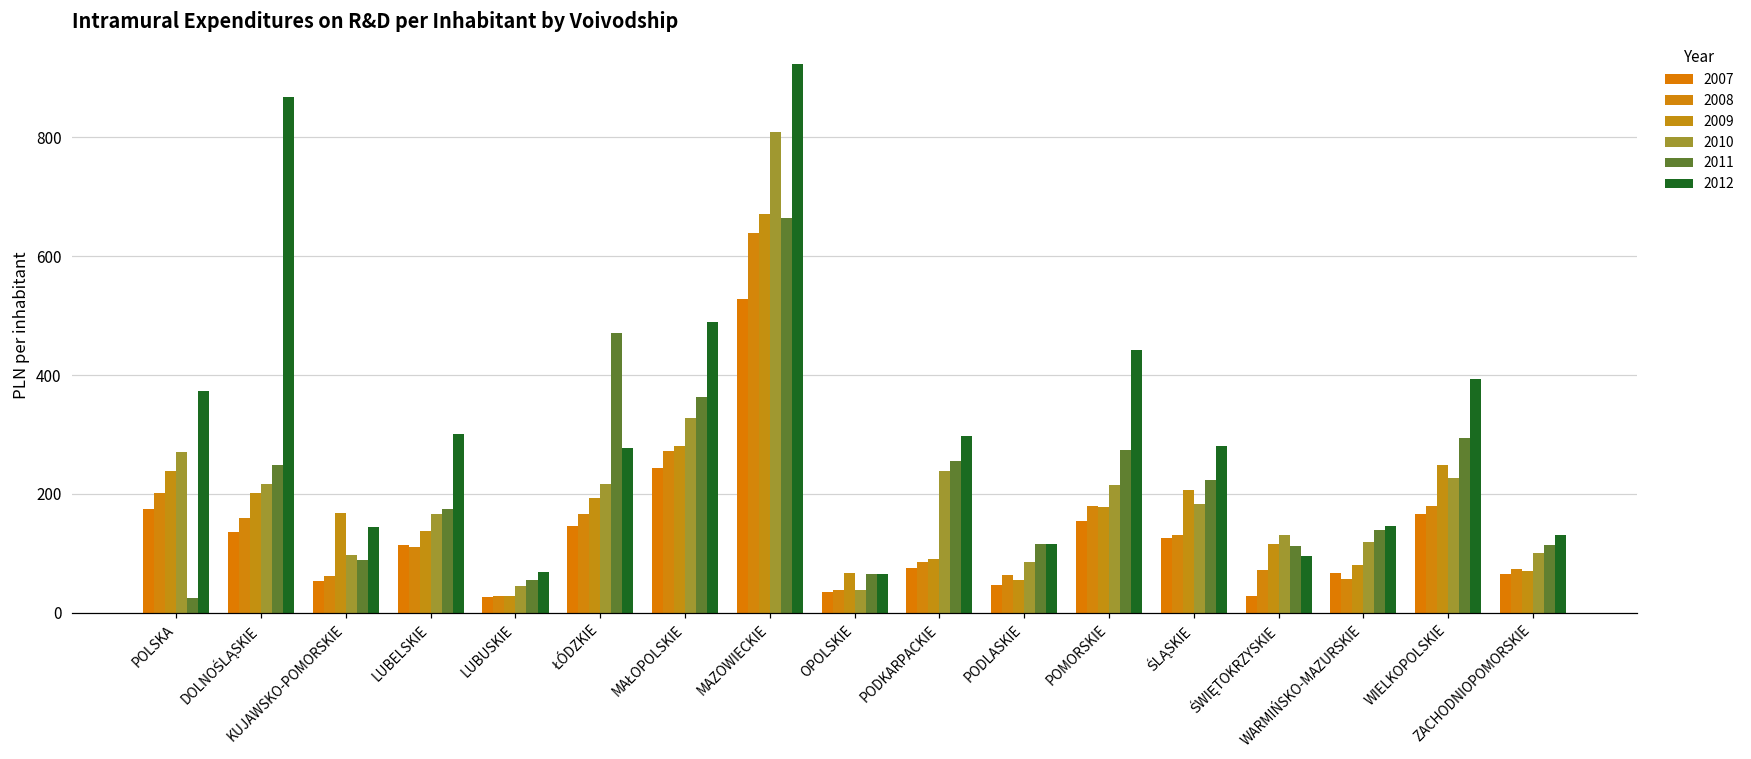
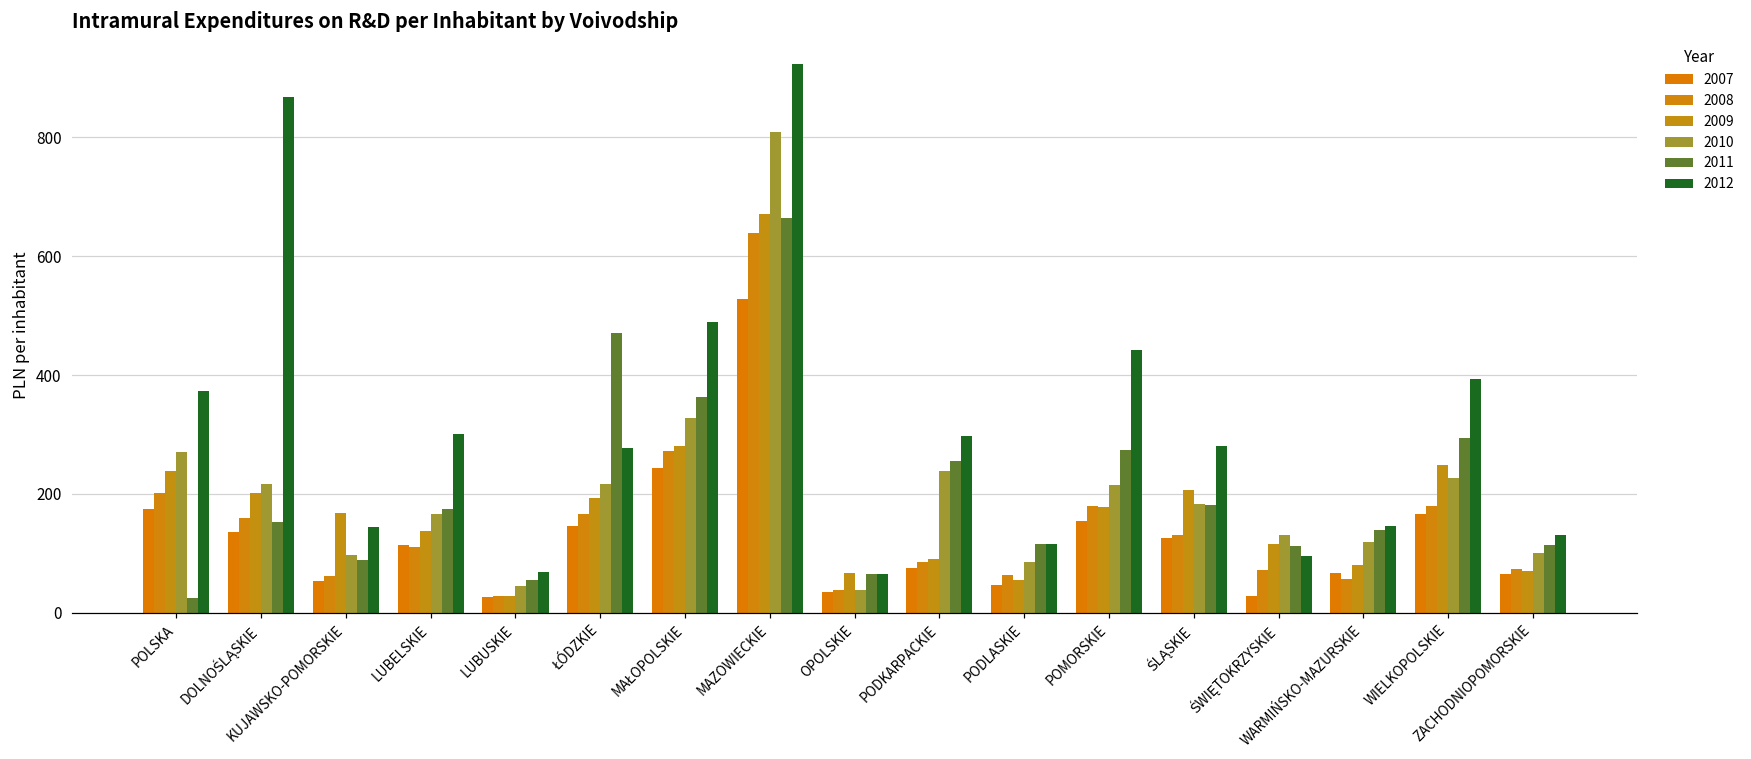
  {
    "2011": {
      "POLSKA": 20,
-     "DOLNOŚLĄSKIE": 250,
+     "DOLNOŚLĄSKIE": 150,
      "KUJAWSKO-POMORSKIE": 90,
      "LUBELSKIE": 170,
      "LUBUSKIE": 50,
      "ŁÓDZKIE": 470,
      "MAŁOPOLSKIE": 360,
      "MAZOWIECKIE": 660,
      "OPOLSKIE": 60,
      "PODKARPACKIE": 250,
      "PODLASKIE": 120,
      "POMORSKIE": 270,
-     "ŚLĄSKIE": 220,
+     "ŚLĄSKIE": 180,
      "ŚWIĘTOKRZYSKIE": 110,
      "WARMIŃSKO-MAZURSKIE": 140,
      "WIELKOPOLSKIE": 290,
      "ZACHODNIOPOMORSKIE": 110
    },
    "2012": {
      "POLSKA": 370,
      "DOLNOŚLĄSKIE": 870,
      "KUJAWSKO-POMORSKIE": 150,
      "LUBELSKIE": 300,
      "LUBUSKIE": 70,
      "ŁÓDZKIE": 280,
      "MAŁOPOLSKIE": 490,
      "MAZOWIECKIE": 920,
      "OPOLSKIE": 70,
      "PODKARPACKIE": 300,
      "PODLASKIE": 120,
      "POMORSKIE": 440,
      "ŚLĄSKIE": 280,
      "ŚWIĘTOKRZYSKIE": 100,
      "WARMIŃSKO-MAZURSKIE": 150,
      "WIELKOPOLSKIE": 390,
      "ZACHODNIOPOMORSKIE": 130
    }
  }
